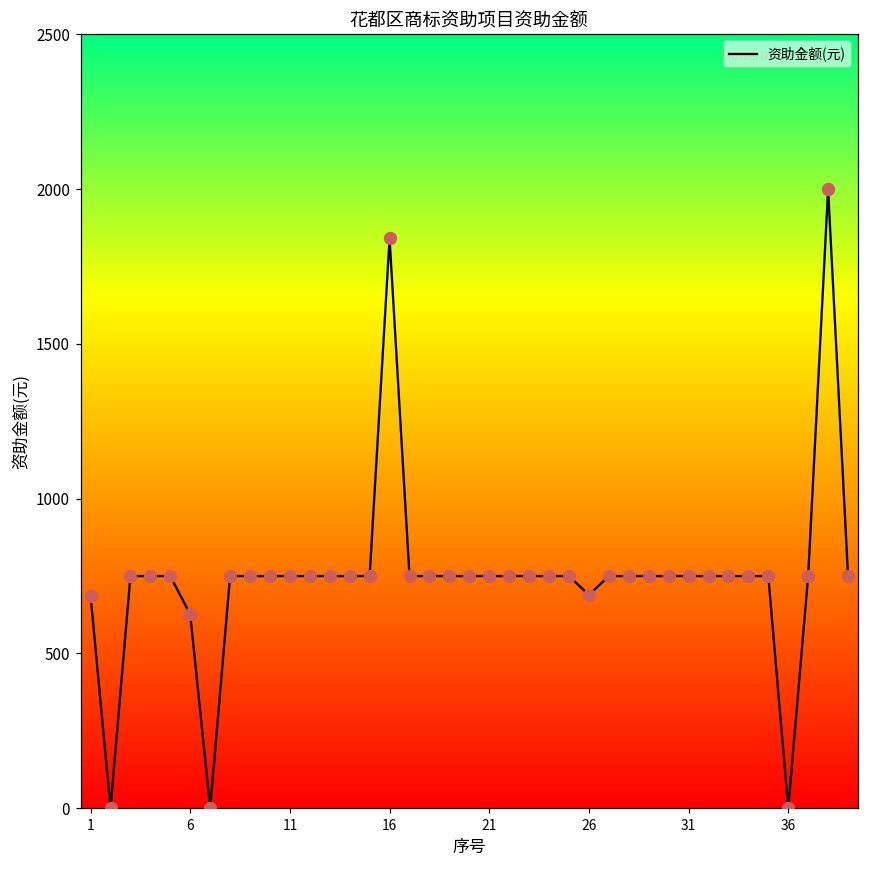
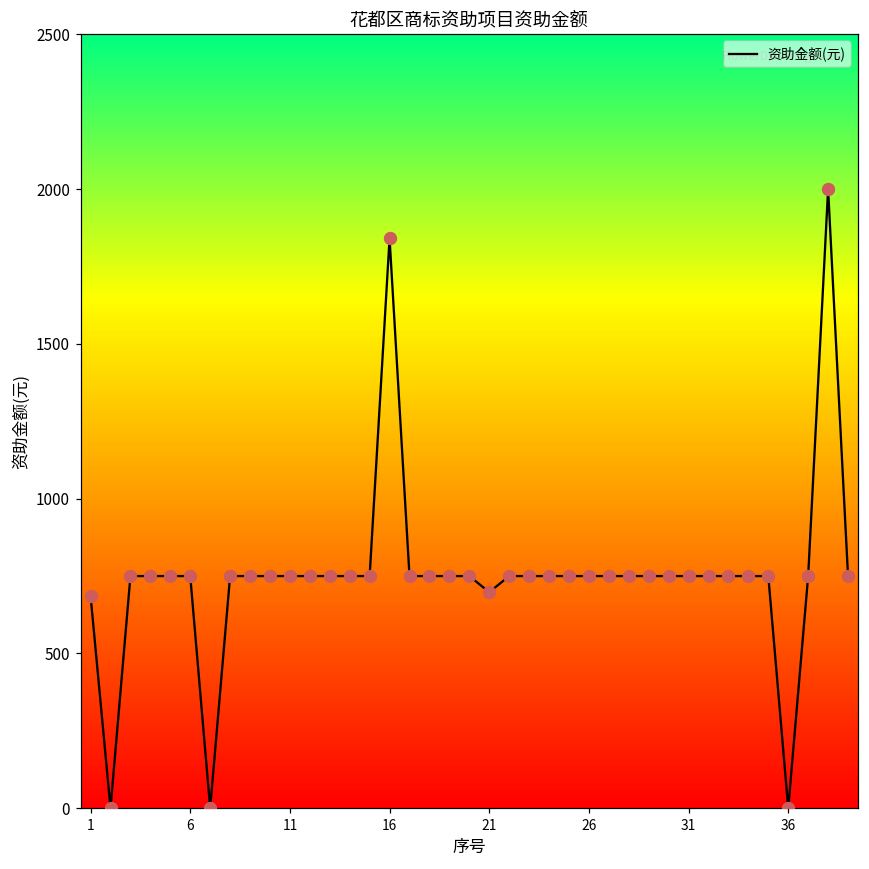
  {
    "1": 690,
-   "6": 630,
+   "6": 750,
    "11": 750,
    "16": 1840,
-   "21": 750,
-   "26": 690,
+   "21": 700,
+   "26": 750,
    "31": 750,
    "36": 0
  }
